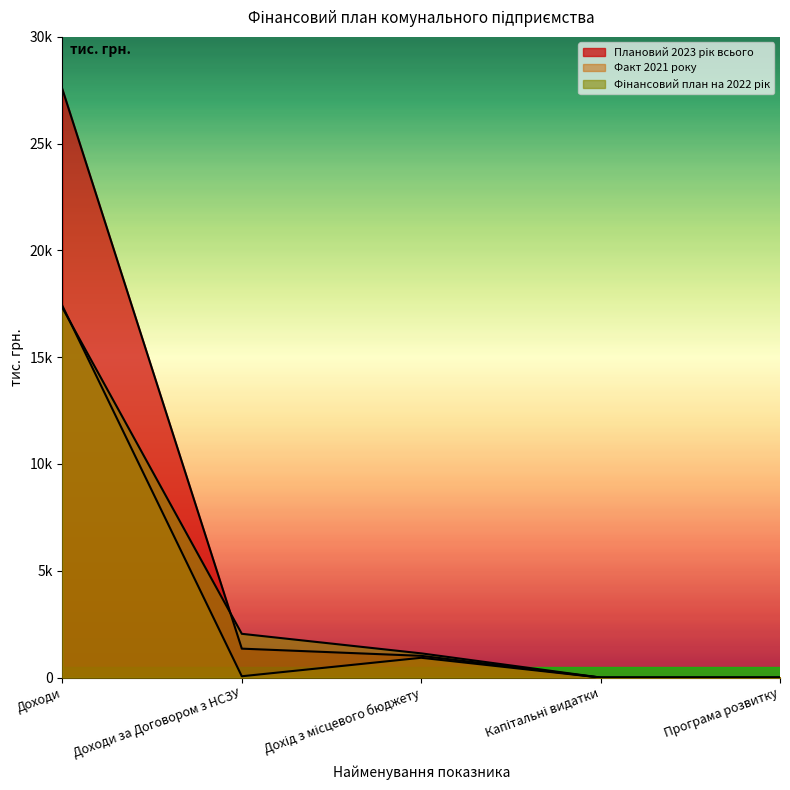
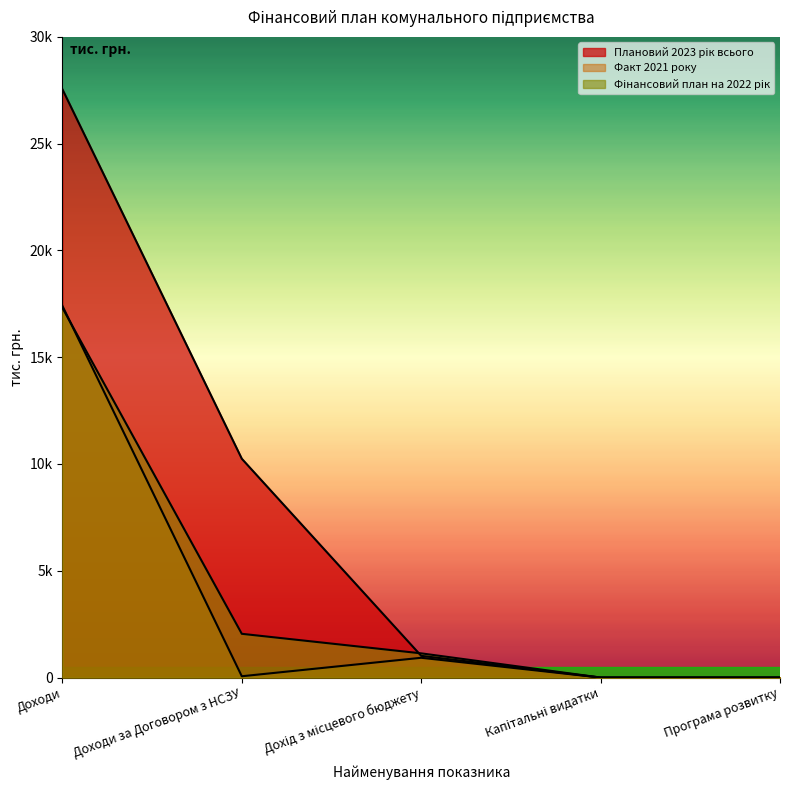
  {
    "Плановий 2023 рік всього": {
      "Доходи": 27500,
-     "Доходи за Договором з НСЗУ": 1400
+     "Доходи за Договором з НСЗУ": 10200
    },
    "Фінансовий план на 2022 рік": {
      "Доходи за Договором з НСЗУ": 2000
    }
  }
